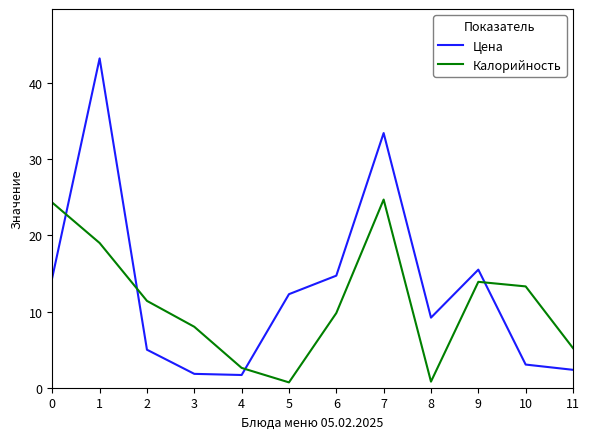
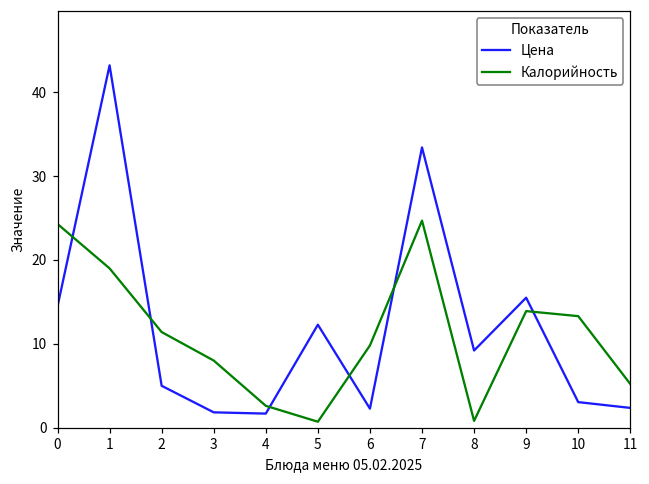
  {
    "Цена": {
      "0": 14,
      "1": 43,
      "2": 5,
      "3": 2,
      "4": 2,
      "5": 12,
-     "6": 15,
+     "6": 2,
      "7": 33,
      "8": 9,
      "9": 16,
      "10": 3,
      "11": 2
    },
    "Калорийность": {
      "0": 24,
      "1": 19,
      "2": 11,
      "3": 8,
      "4": 3,
      "5": 1,
      "6": 10,
      "7": 25,
      "8": 1,
      "9": 14,
      "10": 13,
      "11": 5
    }
  }
